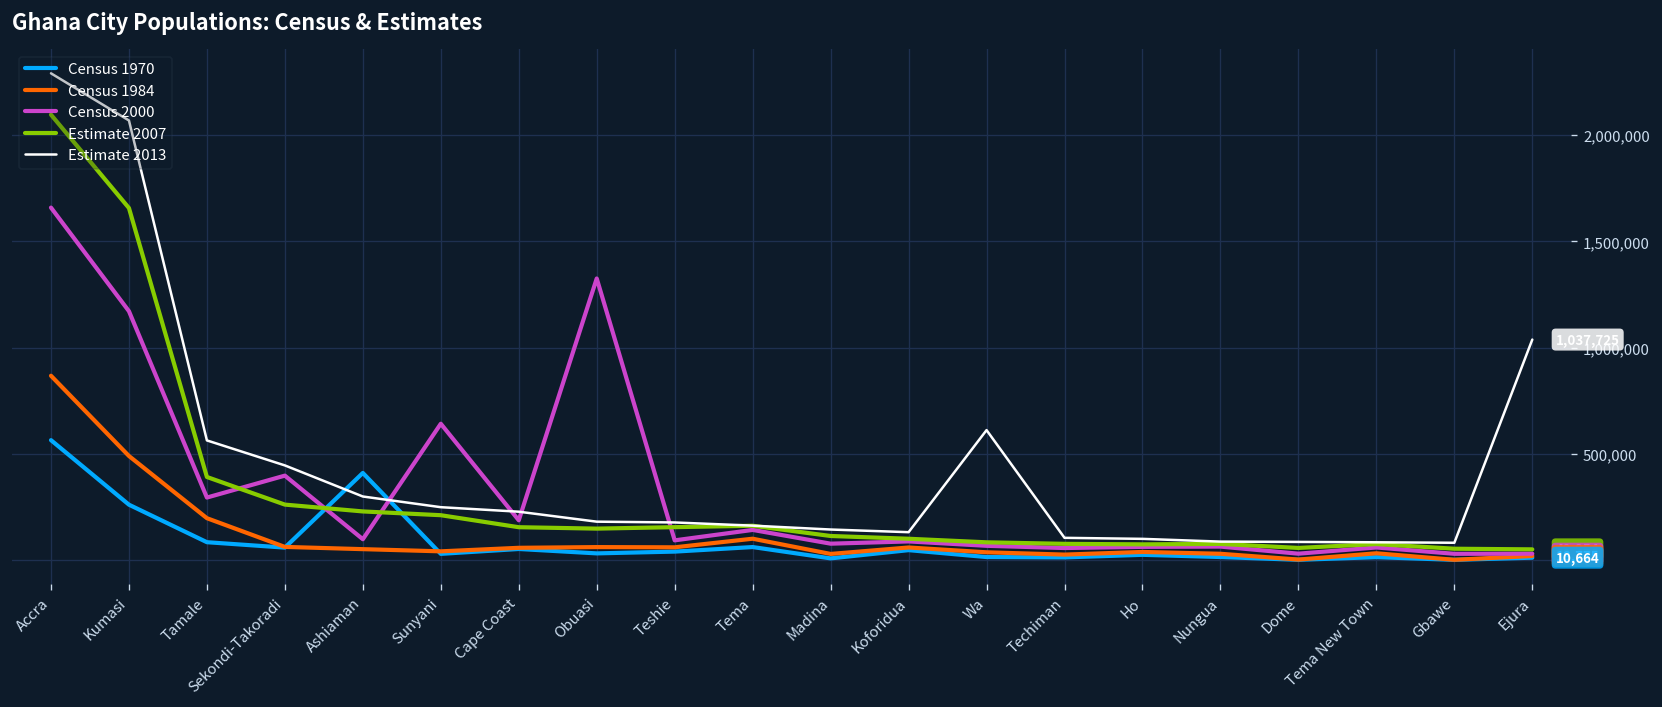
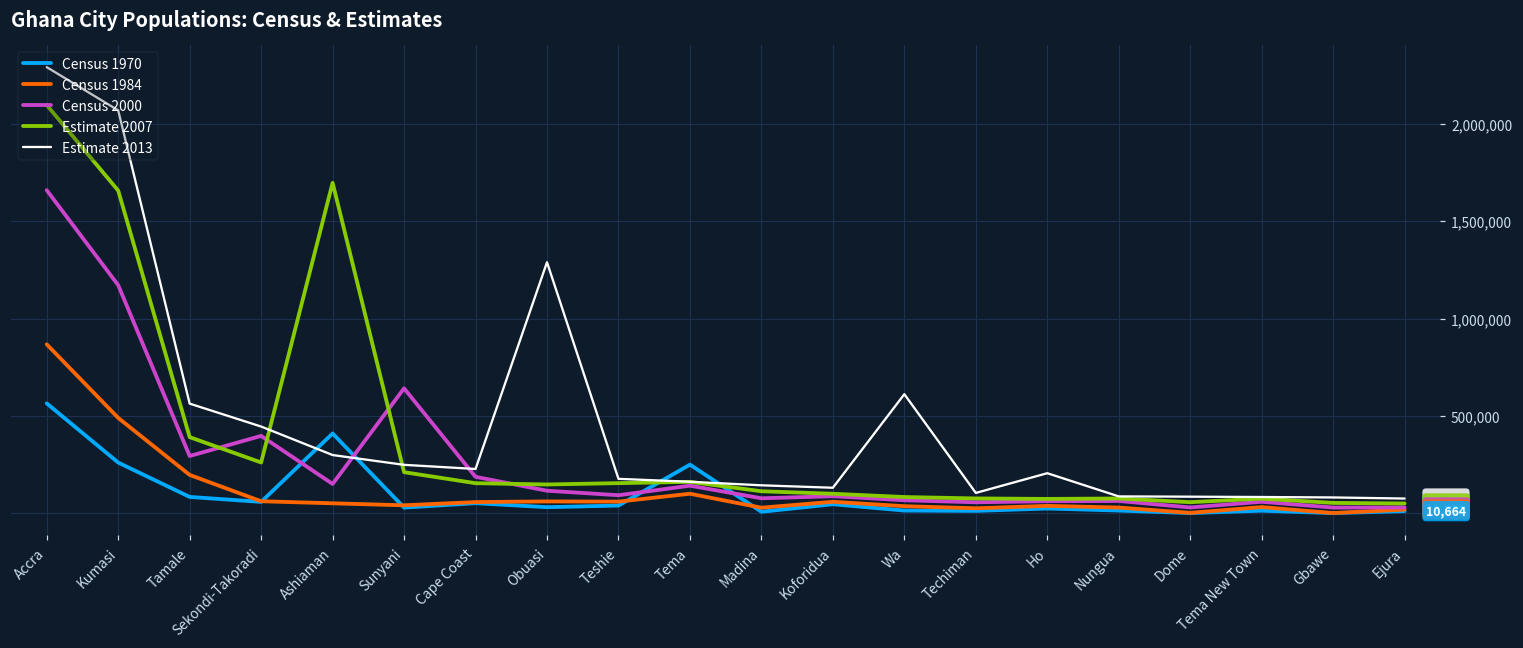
  {
    "Census 1970": {
      "Accra": "560,000",
      "Kumasi": "260,000",
      "Tamale": "80,000",
      "Ashiaman": "410,000",
      "Obuasi": "30,000",
      "Teshie": "40,000",
-     "Tema": "60,000",
+     "Tema": "250,000",
      "Madina": "10,000",
      "Wa": "10,000",
      "Nungua": "10,000",
      "Tema New Town": "10,000"
    },
    "Census 1984": {
      "Accra": "870,000",
      "Kumasi": "490,000",
      "Tamale": "200,000",
      "Ashiaman": "50,000",
      "Obuasi": "60,000",
      "Teshie": "60,000",
      "Tema": "100,000",
      "Madina": "30,000",
      "Wa": "40,000",
      "Nungua": "30,000",
      "Tema New Town": "30,000"
    },
    "Census 2000": {
      "Accra": "1,660,000",
      "Kumasi": "1,170,000",
      "Tamale": "290,000",
      "Sekondi-Takoradi": "400,000",
-     "Ashiaman": "100,000",
+     "Ashiaman": "150,000",
      "Sunyani": "640,000",
      "Cape Coast": "190,000",
-     "Obuasi": "1,330,000",
+     "Obuasi": "120,000",
      "Teshie": "90,000",
      "Tema": "140,000",
      "Madina": "80,000",
      "Wa": "70,000",
      "Techiman": "60,000",
      "Dome": "30,000",
      "Tema New Town": "60,000",
      "Gbawe": "30,000"
    },
    "Estimate 2007": {
      "Kumasi": "1,660,000",
      "Tamale": "390,000",
      "Sekondi-Takoradi": "260,000",
-     "Ashiaman": "230,000",
+     "Ashiaman": "1,700,000",
      "Sunyani": "210,000",
      "Cape Coast": "150,000",
      "Obuasi": "150,000",
      "Teshie": "150,000",
      "Madina": "110,000",
      "Wa": "80,000",
      "Techiman": "80,000",
      "Dome": "60,000",
      "Gbawe": "50,000"
    },
    "Estimate 2013": {
      "Tamale": "560,000",
      "Sekondi-Takoradi": "450,000",
      "Ashiaman": "300,000",
      "Sunyani": "250,000",
      "Cape Coast": "230,000",
-     "Obuasi": "180,000",
+     "Obuasi": "1,290,000",
      "Teshie": "180,000",
      "Madina": "140,000",
      "Koforidua": "130,000",
      "Wa": "610,000",
      "Techiman": "100,000",
-     "Ho": "100,000",
+     "Ho": "210,000",
      "Dome": "80,000",
      "Gbawe": "80,000",
-     "Ejura": "1,040,000"
+     "Ejura": "80,000"
    }
  }
